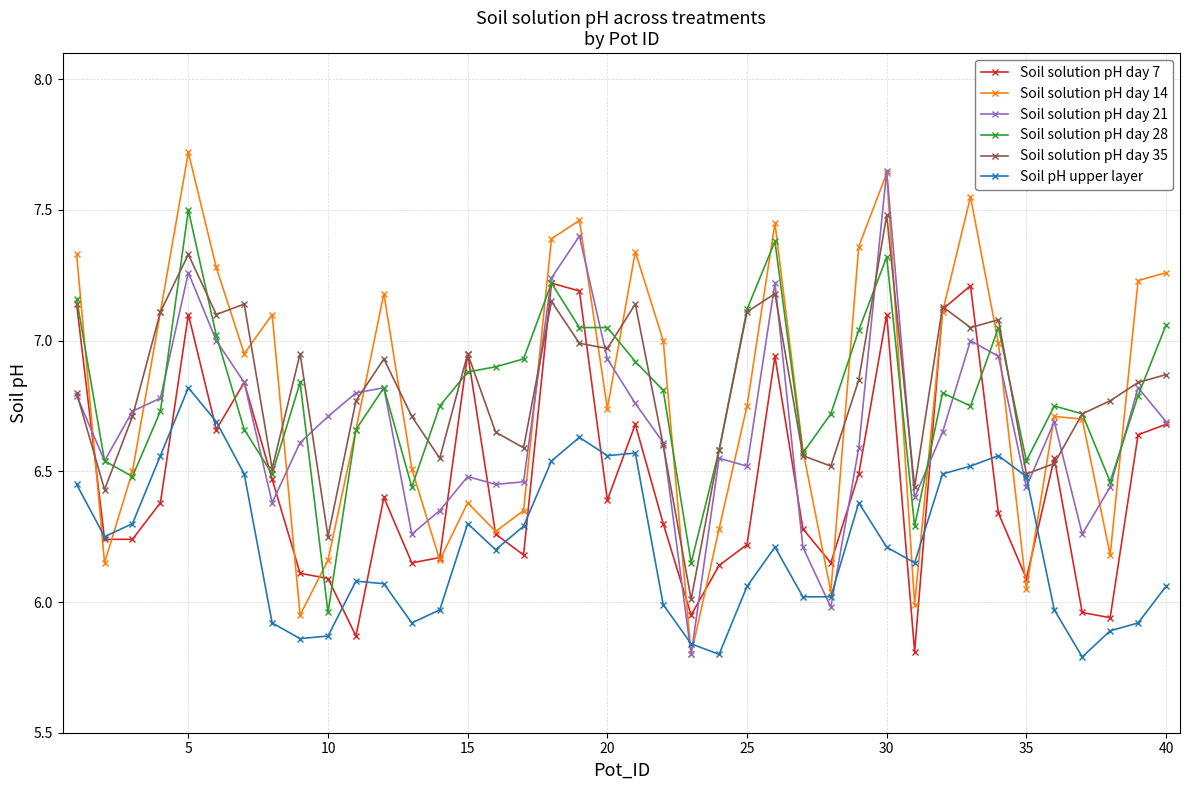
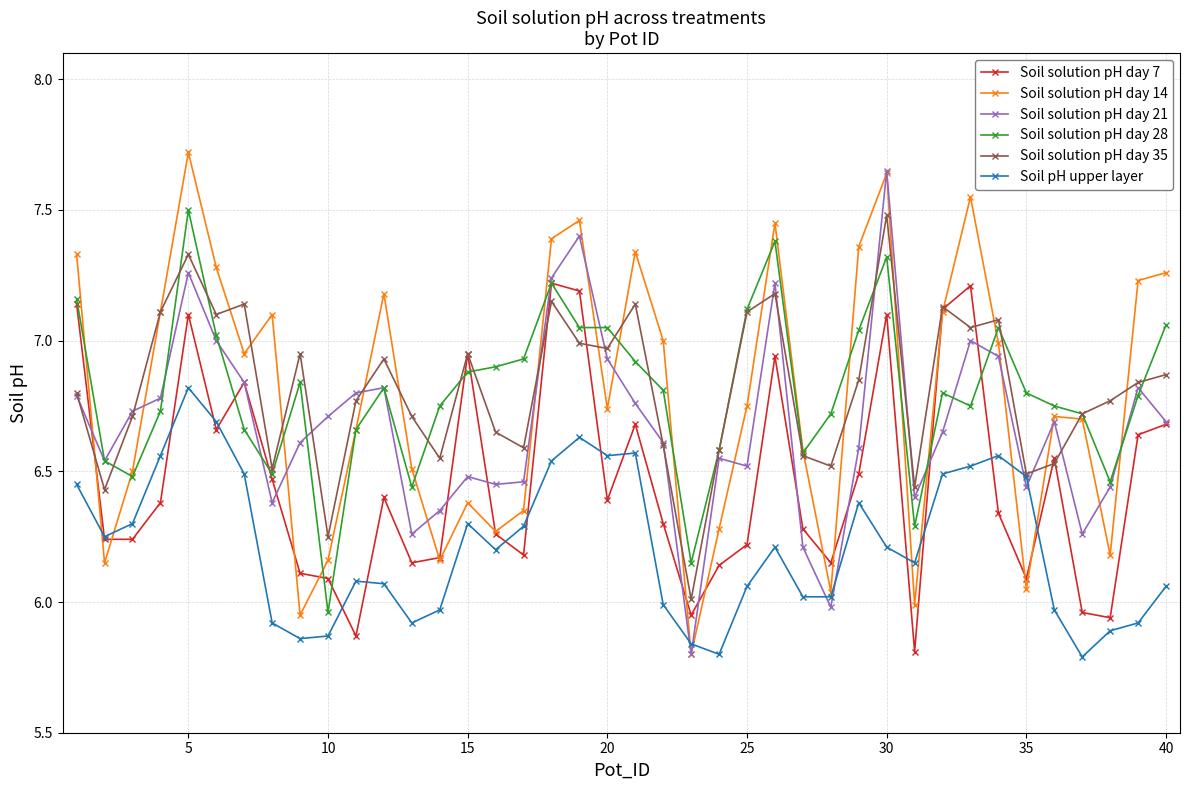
  {
    "Soil solution pH day 7": {
      "5": 7.10,
      "10": 6.09,
      "20": 6.39,
      "25": 6.22,
      "30": 7.10,
      "35": 6.09,
      "40": 6.68
    },
    "Soil solution pH day 14": {
      "5": 7.72,
      "10": 6.16,
      "15": 6.38,
      "20": 6.74,
      "25": 6.75,
      "30": 7.64,
      "35": 6.05,
      "40": 7.26
    },
    "Soil solution pH day 21": {
      "5": 7.26,
      "10": 6.71,
      "15": 6.48,
      "20": 6.93,
      "25": 6.52,
      "30": 7.65,
      "35": 6.44,
      "40": 6.69
    },
    "Soil solution pH day 28": {
      "5": 7.50,
      "10": 5.96,
      "15": 6.88,
      "20": 7.05,
      "25": 7.12,
      "30": 7.32,
-     "35": 6.54,
+     "35": 6.80,
      "40": 7.06
    },
    "Soil solution pH day 35": {
      "5": 7.33,
      "10": 6.25,
      "20": 6.97,
      "25": 7.11,
      "30": 7.48,
      "35": 6.49,
      "40": 6.87
    },
    "Soil pH upper layer": {
      "5": 6.82,
      "10": 5.87,
      "15": 6.30,
      "20": 6.56,
      "25": 6.06,
      "30": 6.21,
      "35": 6.48,
      "40": 6.06
    }
  }
